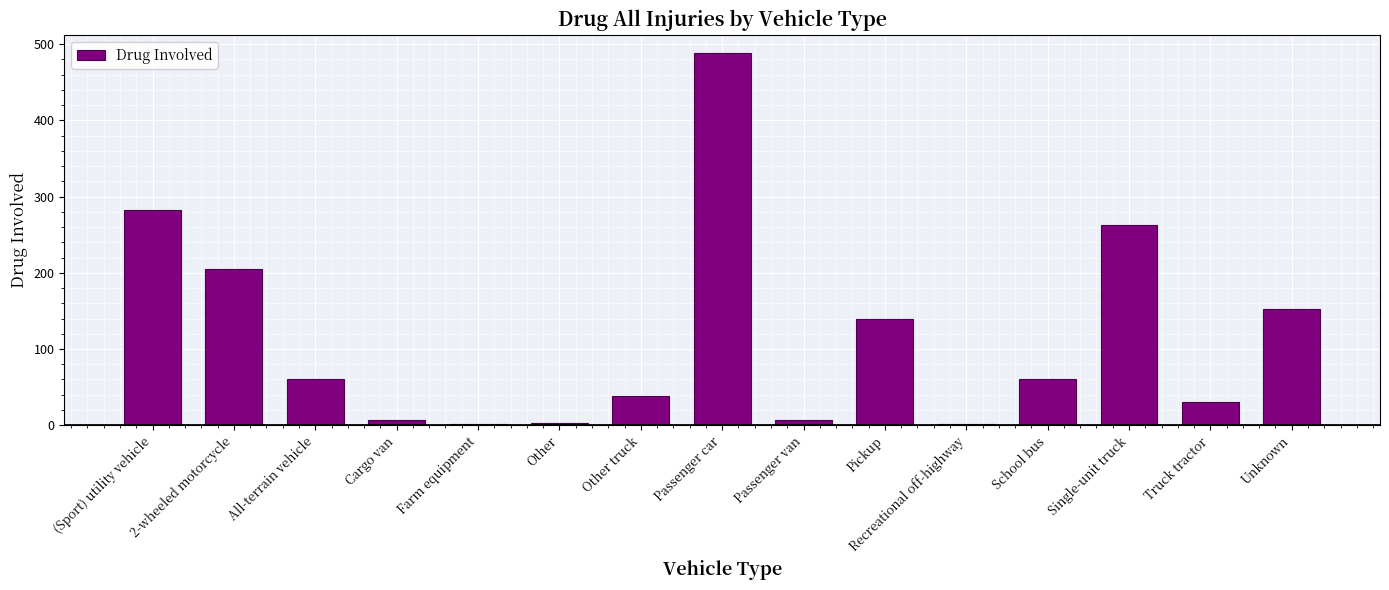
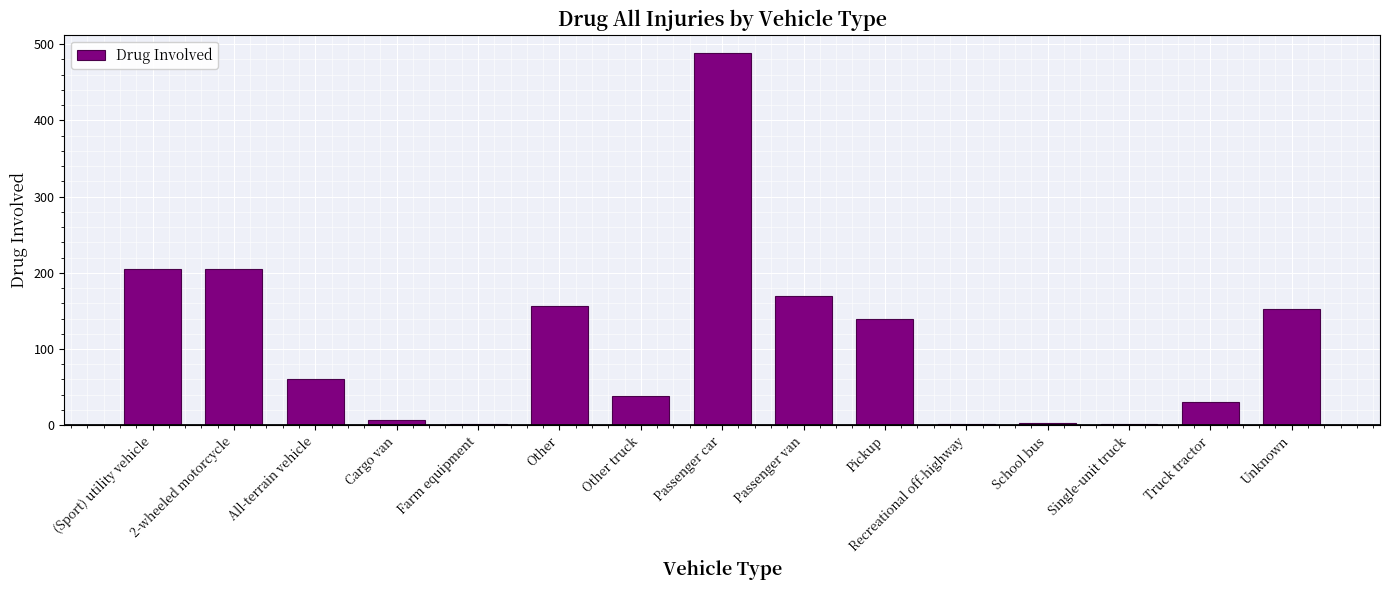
  {
-   "(Sport) utility vehicle": 280,
+   "(Sport) utility vehicle": 210,
    "2-wheeled motorcycle": 210,
    "All-terrain vehicle": 60,
    "Cargo van": 10,
-   "Other": 0,
+   "Other": 160,
    "Other truck": 40,
    "Passenger car": 490,
-   "Passenger van": 10,
+   "Passenger van": 170,
    "Pickup": 140,
-   "School bus": 60,
-   "Single-unit truck": 260,
+   "School bus": 0,
+   "Single-unit truck": 0,
    "Truck tractor": 30,
    "Unknown": 150
  }
